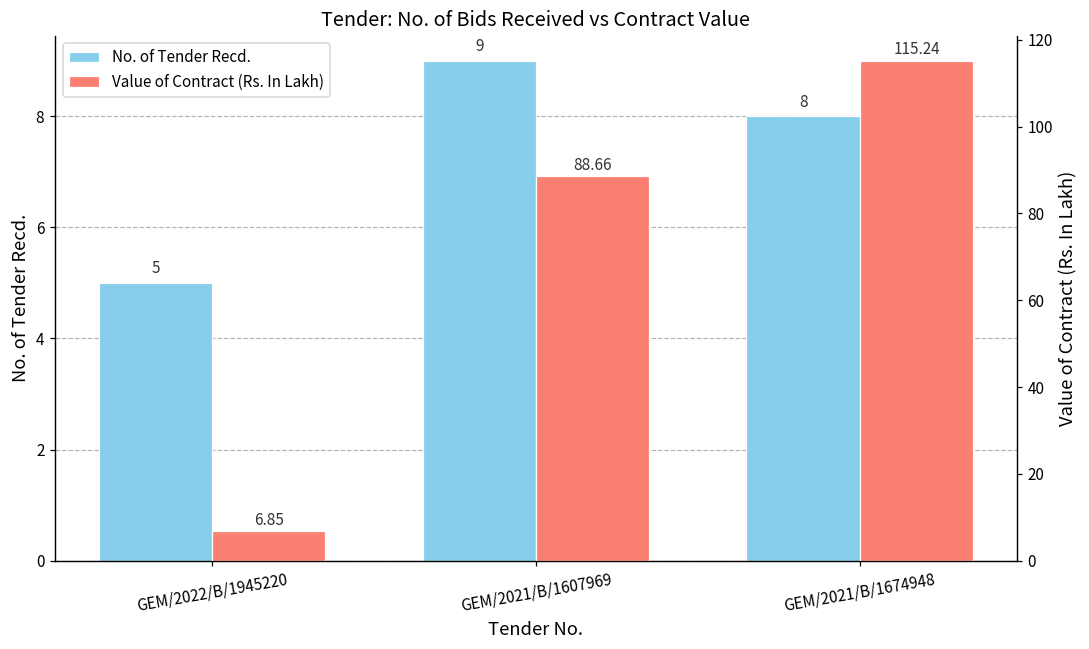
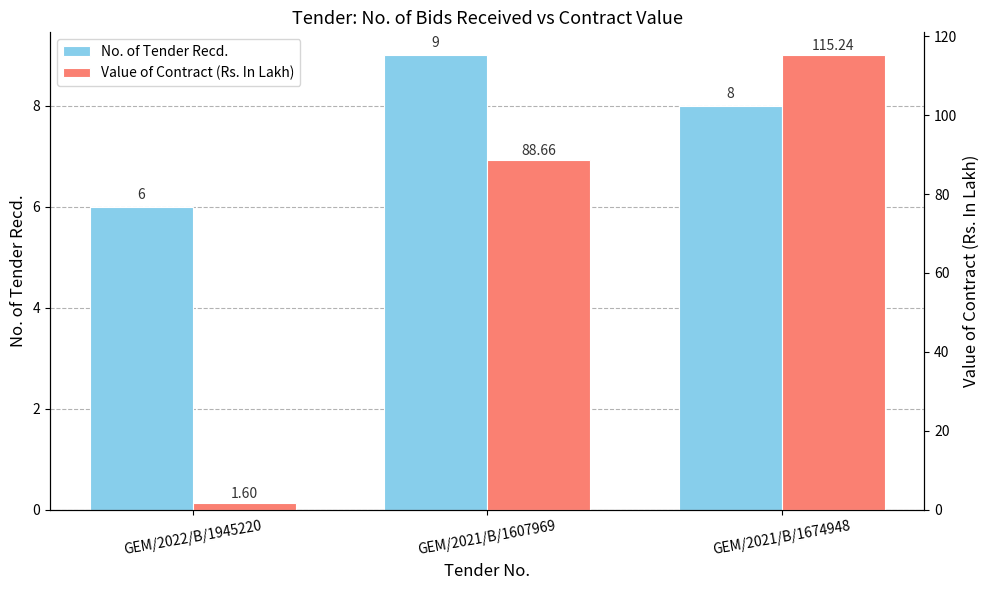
  {
    "No. of Tender Recd.": {
-     "GEM/2022/B/1945220": 5,
+     "GEM/2022/B/1945220": 6,
      "GEM/2021/B/1607969": 9,
      "GEM/2021/B/1674948": 8
    },
    "Value of Contract (Rs. In Lakh)": {
-     "GEM/2022/B/1945220": 6.85,
+     "GEM/2022/B/1945220": 1.60,
      "GEM/2021/B/1607969": 88.66,
      "GEM/2021/B/1674948": 115.24
    }
  }
